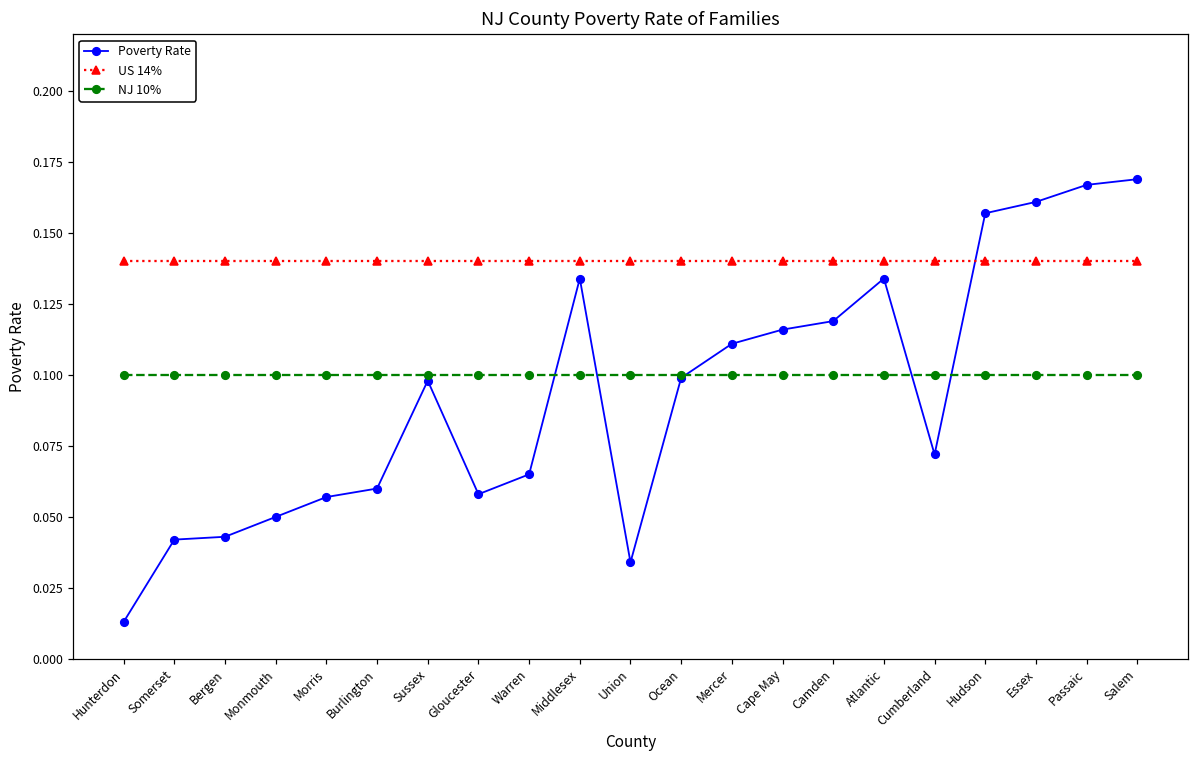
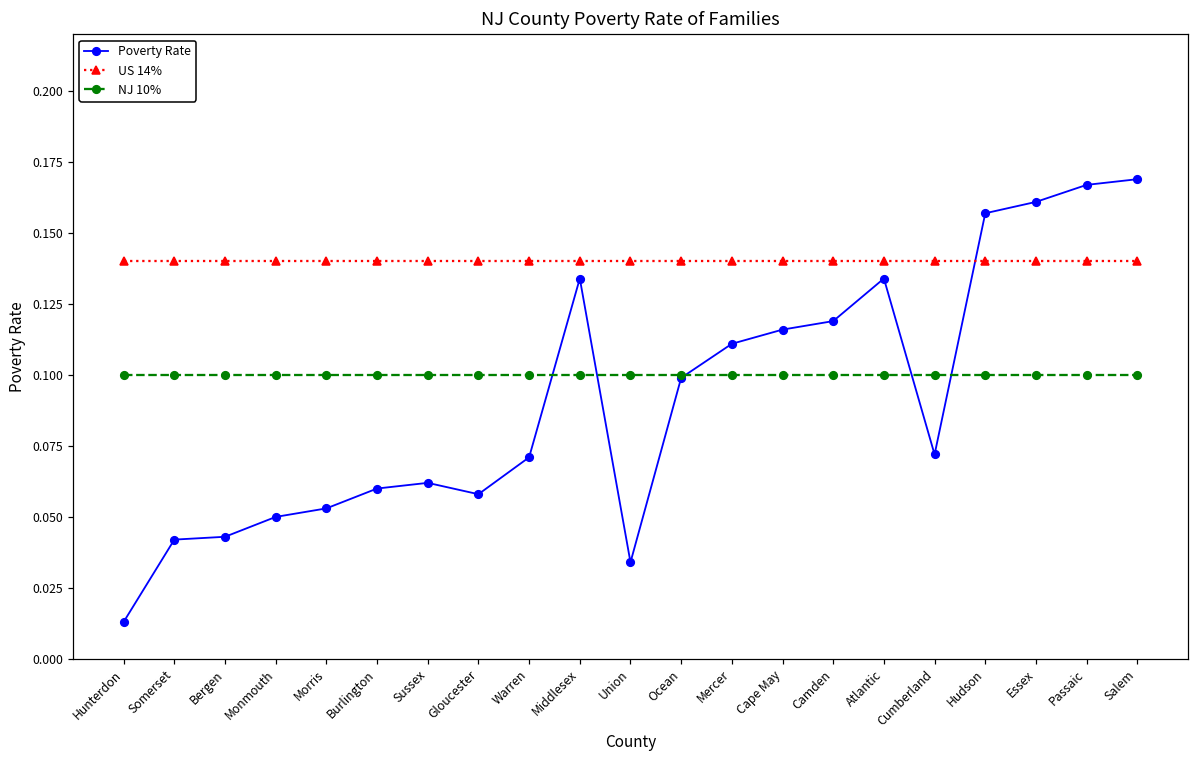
  {
    "Poverty Rate": {
      "Hunterdon": 0.013,
      "Somerset": 0.042,
      "Bergen": 0.043,
      "Monmouth": 0.050,
-     "Morris": 0.057,
+     "Morris": 0.053,
      "Burlington": 0.060,
-     "Sussex": 0.098,
+     "Sussex": 0.062,
      "Gloucester": 0.058,
-     "Warren": 0.065,
+     "Warren": 0.071,
      "Middlesex": 0.134,
      "Union": 0.034,
      "Ocean": 0.099,
      "Mercer": 0.111,
      "Cape May": 0.116,
      "Camden": 0.119,
      "Atlantic": 0.134,
      "Cumberland": 0.072,
      "Hudson": 0.157,
      "Essex": 0.161,
      "Passaic": 0.167,
      "Salem": 0.169
    },
    "US 14%": {
      "Hunterdon": 0.140,
      "Somerset": 0.140,
      "Bergen": 0.140,
      "Monmouth": 0.140,
      "Morris": 0.140,
      "Burlington": 0.140,
      "Sussex": 0.140,
      "Gloucester": 0.140,
      "Warren": 0.140,
      "Middlesex": 0.140,
      "Union": 0.140,
      "Ocean": 0.140,
      "Mercer": 0.140,
      "Cape May": 0.140,
      "Camden": 0.140,
      "Atlantic": 0.140,
      "Cumberland": 0.140,
      "Hudson": 0.140,
      "Essex": 0.140,
      "Passaic": 0.140,
      "Salem": 0.140
    },
    "NJ 10%": {
      "Hunterdon": 0.100,
      "Somerset": 0.100,
      "Bergen": 0.100,
      "Monmouth": 0.100,
      "Morris": 0.100,
      "Burlington": 0.100,
      "Sussex": 0.100,
      "Gloucester": 0.100,
      "Warren": 0.100,
      "Middlesex": 0.100,
      "Union": 0.100,
      "Ocean": 0.100,
      "Mercer": 0.100,
      "Cape May": 0.100,
      "Camden": 0.100,
      "Atlantic": 0.100,
      "Cumberland": 0.100,
      "Hudson": 0.100,
      "Essex": 0.100,
      "Passaic": 0.100,
      "Salem": 0.100
    }
  }
